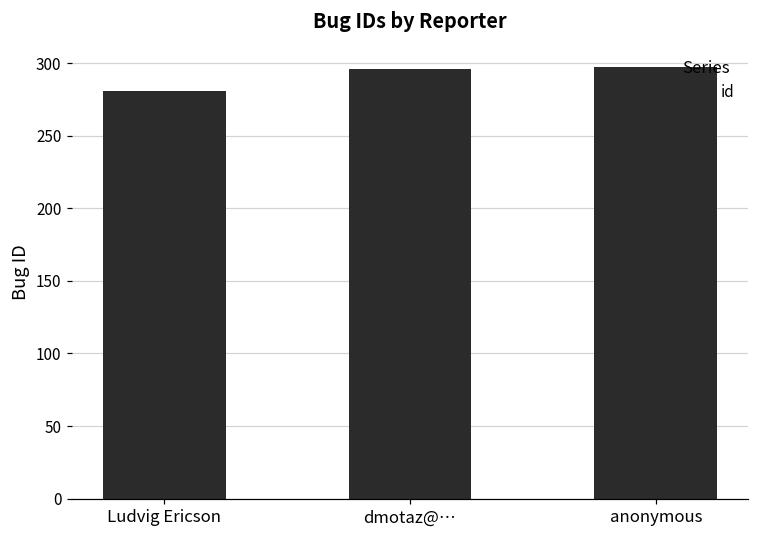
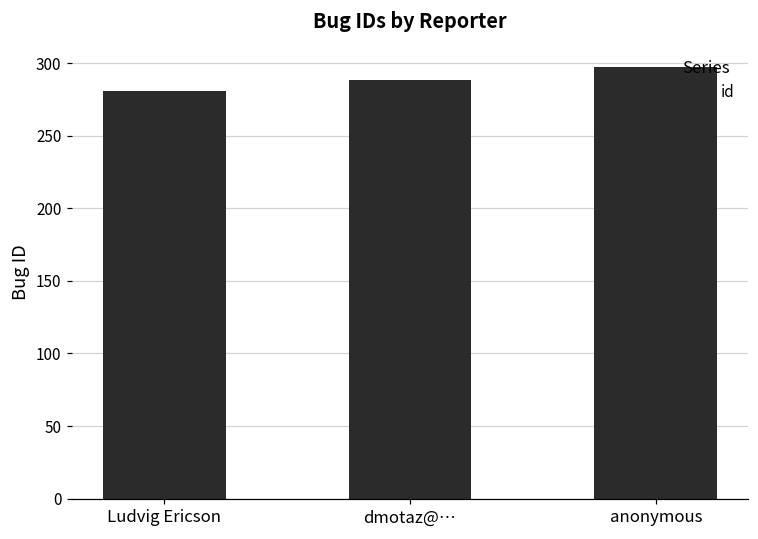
  {
    "Ludvig Ericson": 281,
-   "dmotaz@…": 296,
+   "dmotaz@…": 288,
    "anonymous": 297
  }
